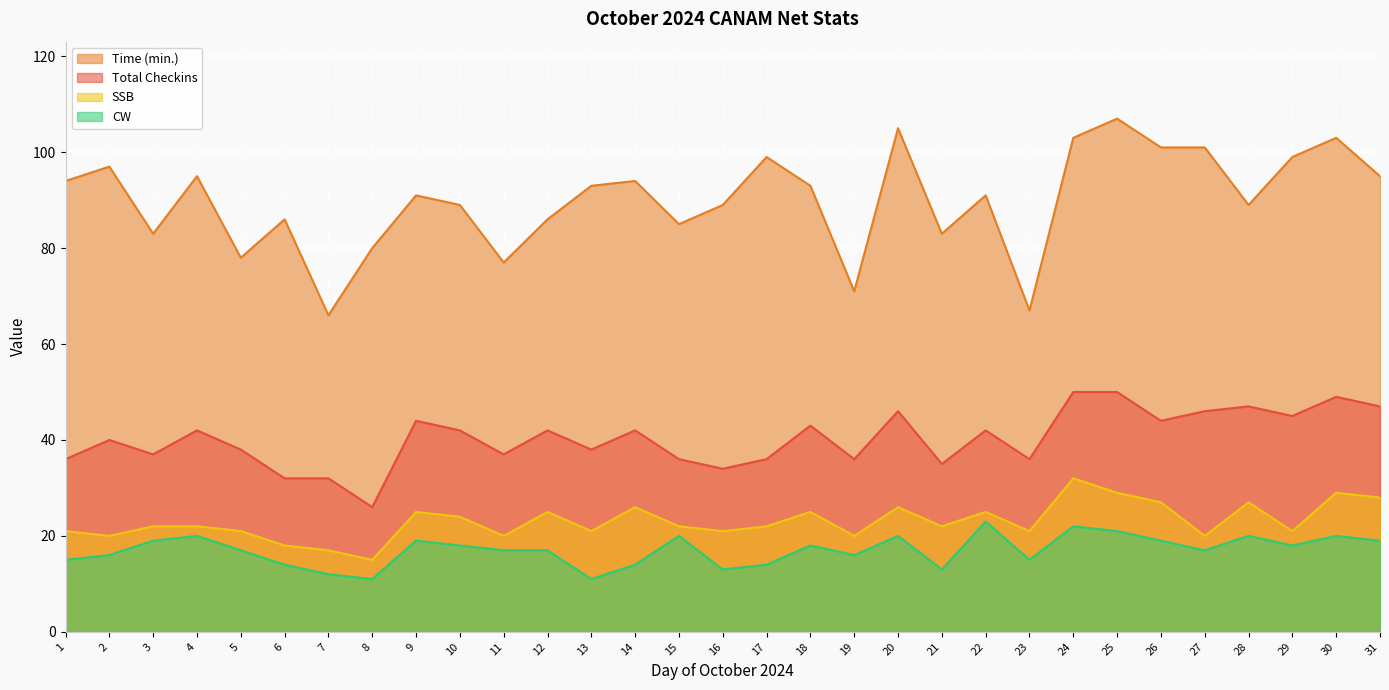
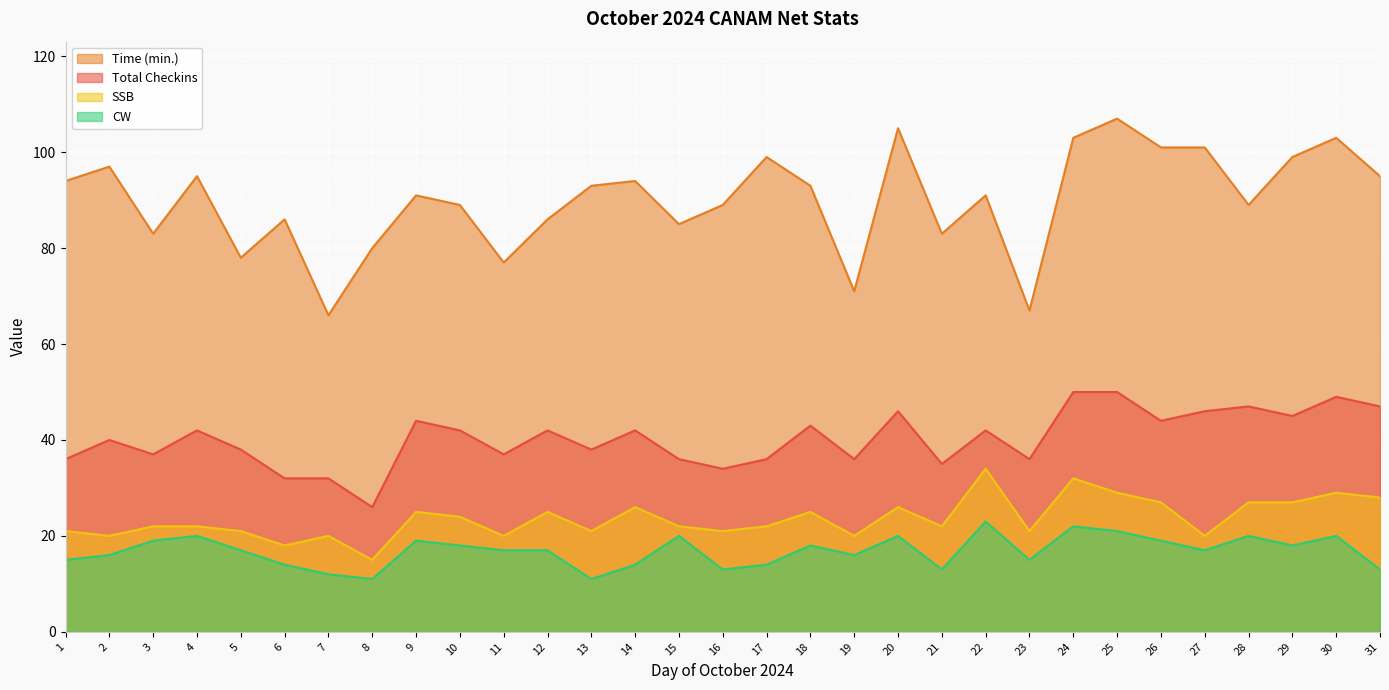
  {
    "SSB": {
      "1": 21,
      "2": 20,
      "3": 22,
      "4": 22,
      "5": 21,
      "6": 18,
-     "7": 17,
+     "7": 20,
      "8": 15,
      "9": 25,
      "10": 24,
      "11": 20,
      "12": 25,
      "13": 21,
      "14": 26,
      "15": 22,
      "16": 21,
      "17": 22,
      "18": 25,
      "19": 20,
      "20": 26,
      "21": 22,
-     "22": 25,
+     "22": 34,
      "23": 21,
      "24": 32,
      "25": 29,
      "26": 27,
      "27": 20,
      "28": 27,
-     "29": 21,
+     "29": 27,
      "30": 29,
      "31": 28
    },
    "CW": {
      "1": 15,
      "2": 16,
      "3": 19,
      "4": 20,
      "5": 17,
      "6": 14,
      "7": 12,
      "8": 11,
      "9": 19,
      "10": 18,
      "11": 17,
      "12": 17,
      "13": 11,
      "14": 14,
      "15": 20,
      "16": 13,
      "17": 14,
      "18": 18,
      "19": 16,
      "20": 20,
      "21": 13,
      "22": 23,
      "23": 15,
      "24": 22,
      "25": 21,
      "26": 19,
      "27": 17,
      "28": 20,
      "29": 18,
      "30": 20,
-     "31": 19
+     "31": 13
    }
  }
